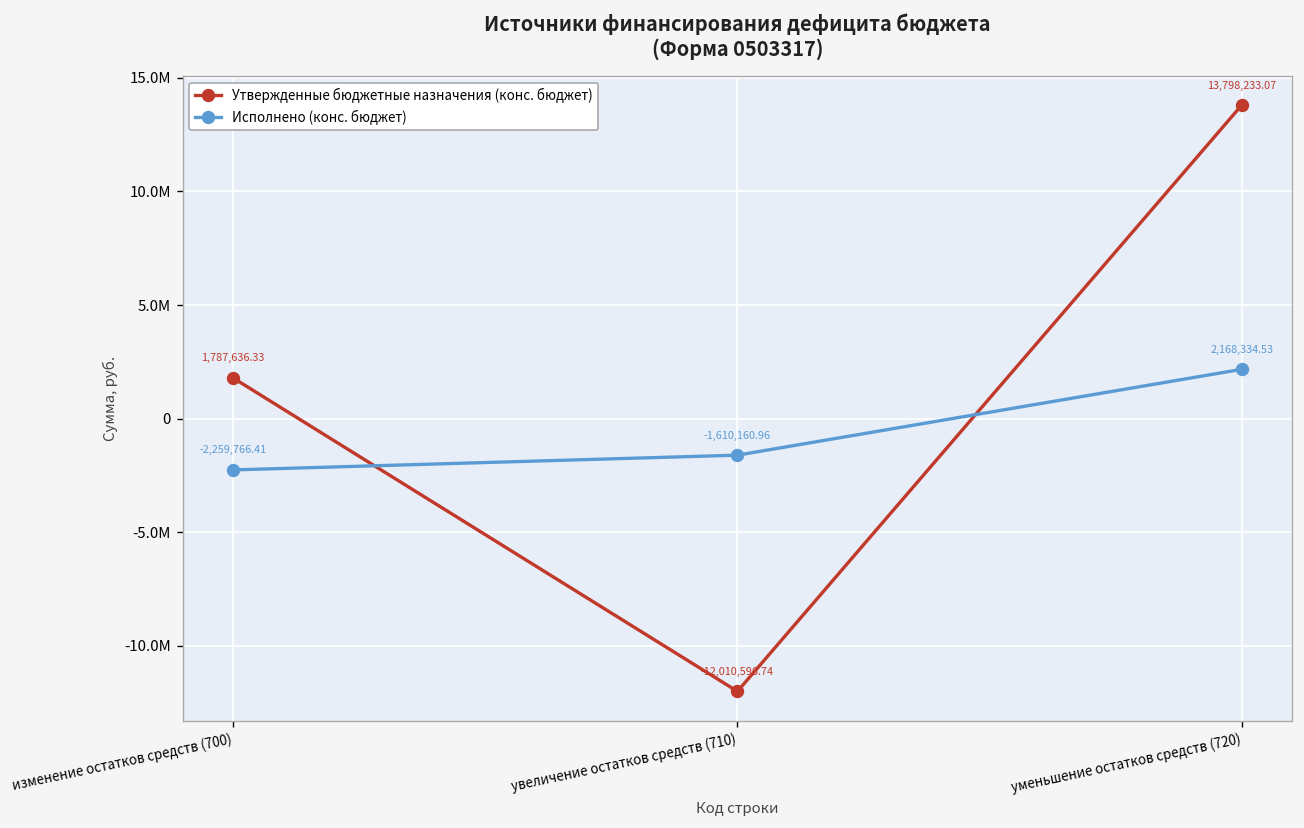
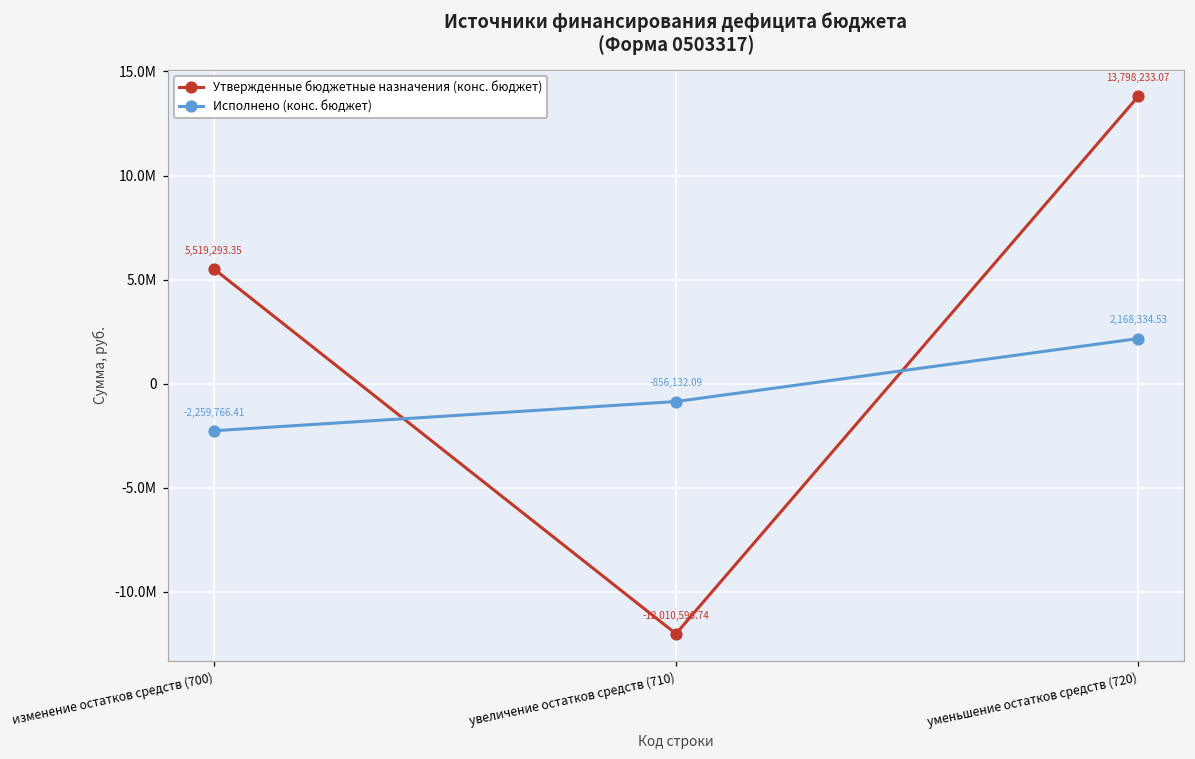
  {
    "Утвержденные бюджетные назначения (конс. бюджет)": {
-     "изменение остатков средств (700)": "1,787,636.33",
+     "изменение остатков средств (700)": "5,519,293.35",
      "увеличение остатков средств (710)": "-12,010,596.74",
      "уменьшение остатков средств (720)": "13,798,233.07"
    },
    "Исполнено (конс. бюджет)": {
      "изменение остатков средств (700)": "-2,259,766.41",
-     "увеличение остатков средств (710)": "-1,610,160.96",
+     "увеличение остатков средств (710)": "-856,132.09",
      "уменьшение остатков средств (720)": "2,168,334.53"
    }
  }
